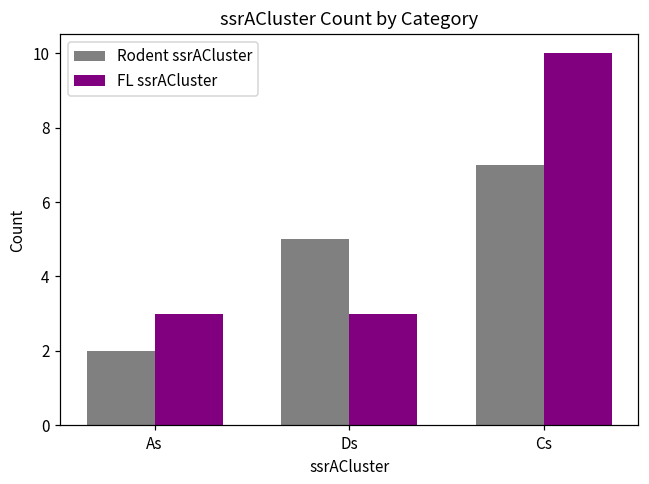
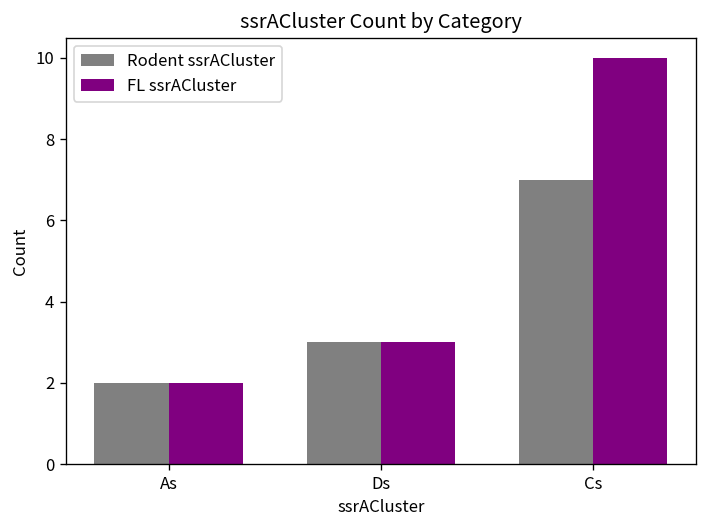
  {
    "Rodent ssrACluster": {
      "As": 2,
-     "Ds": 5,
+     "Ds": 3,
      "Cs": 7
    },
    "FL ssrACluster": {
-     "As": 3,
+     "As": 2,
      "Ds": 3,
      "Cs": 10
    }
  }
